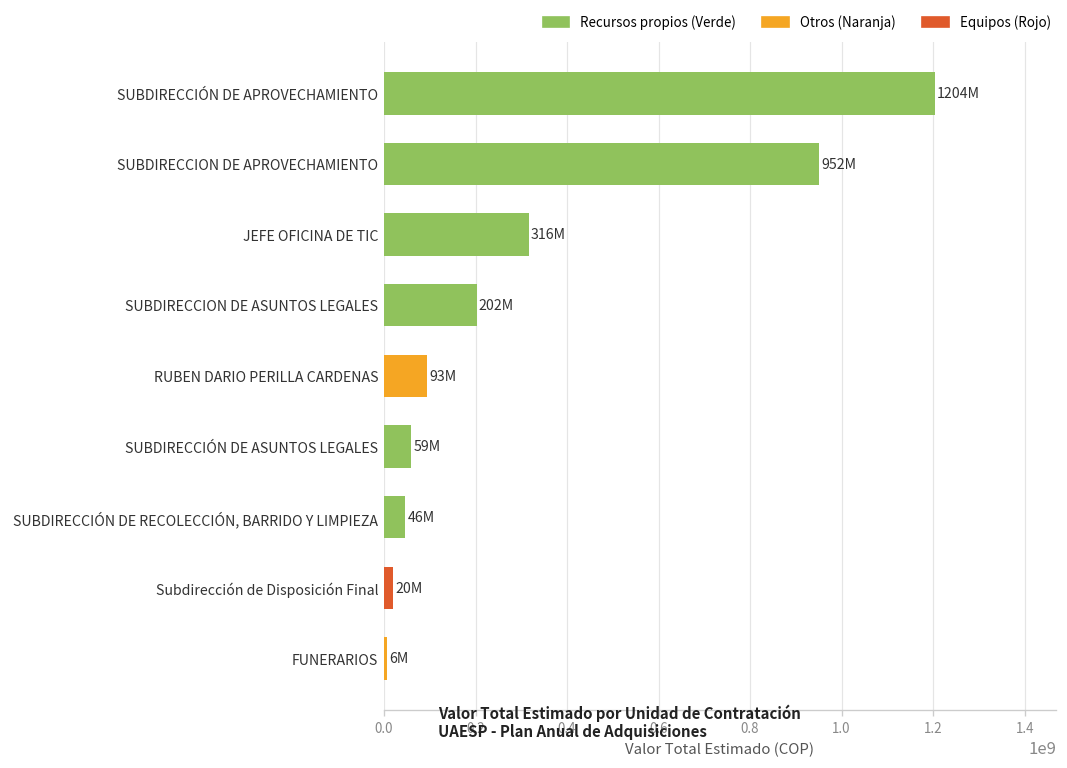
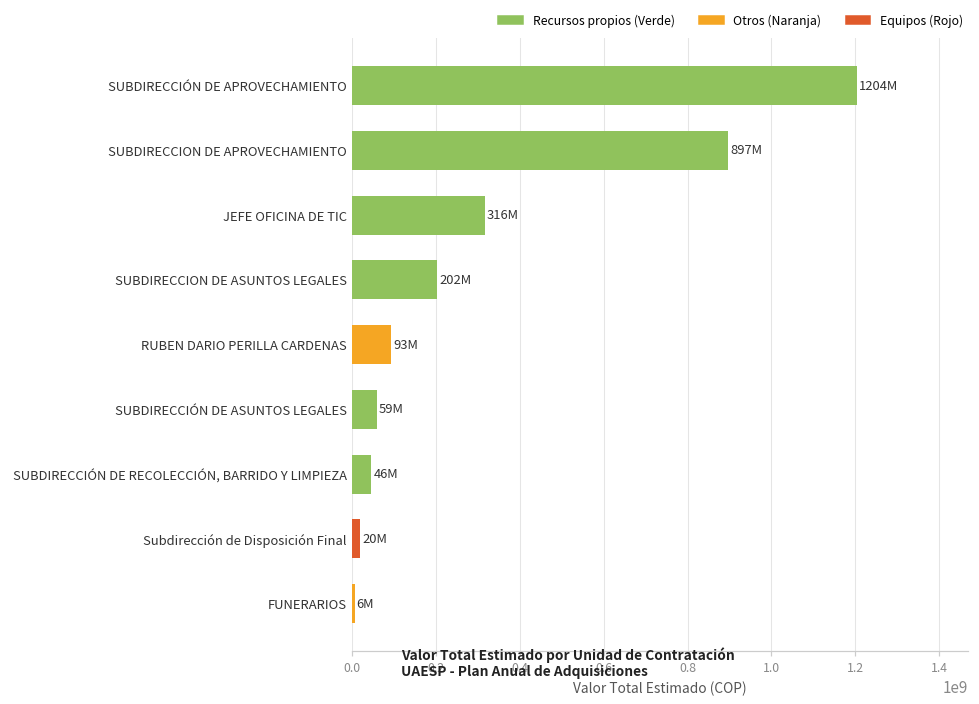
  {
    "SUBDIRECCIÓN DE APROVECHAMIENTO": "1204M",
-   "SUBDIRECCION DE APROVECHAMIENTO": "952M",
+   "SUBDIRECCION DE APROVECHAMIENTO": "897M",
    "JEFE OFICINA DE TIC": "316M",
    "SUBDIRECCION DE ASUNTOS LEGALES": "202M",
    "RUBEN DARIO PERILLA CARDENAS": "93M",
    "SUBDIRECCIÓN DE ASUNTOS LEGALES": "59M",
    "SUBDIRECCIÓN DE RECOLECCIÓN, BARRIDO Y LIMPIEZA": "46M",
    "Subdirección de Disposición Final": "20M",
    "FUNERARIOS": "6M"
  }
